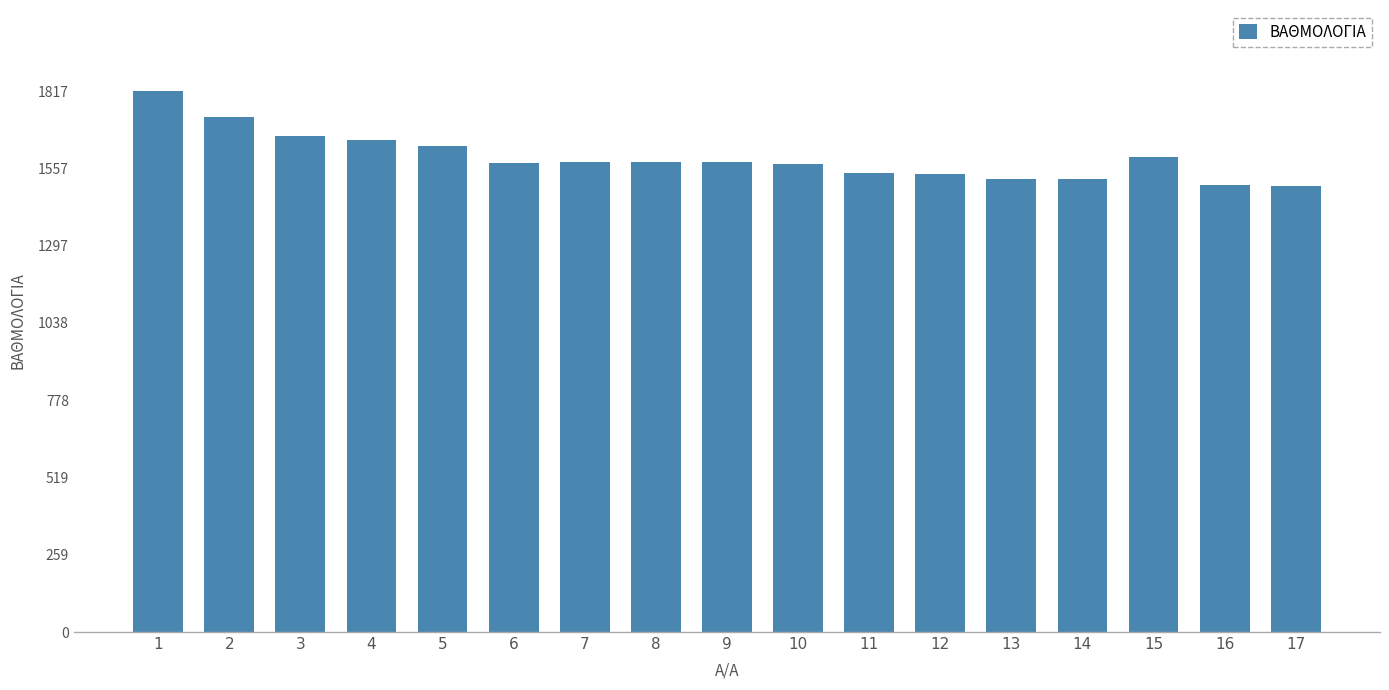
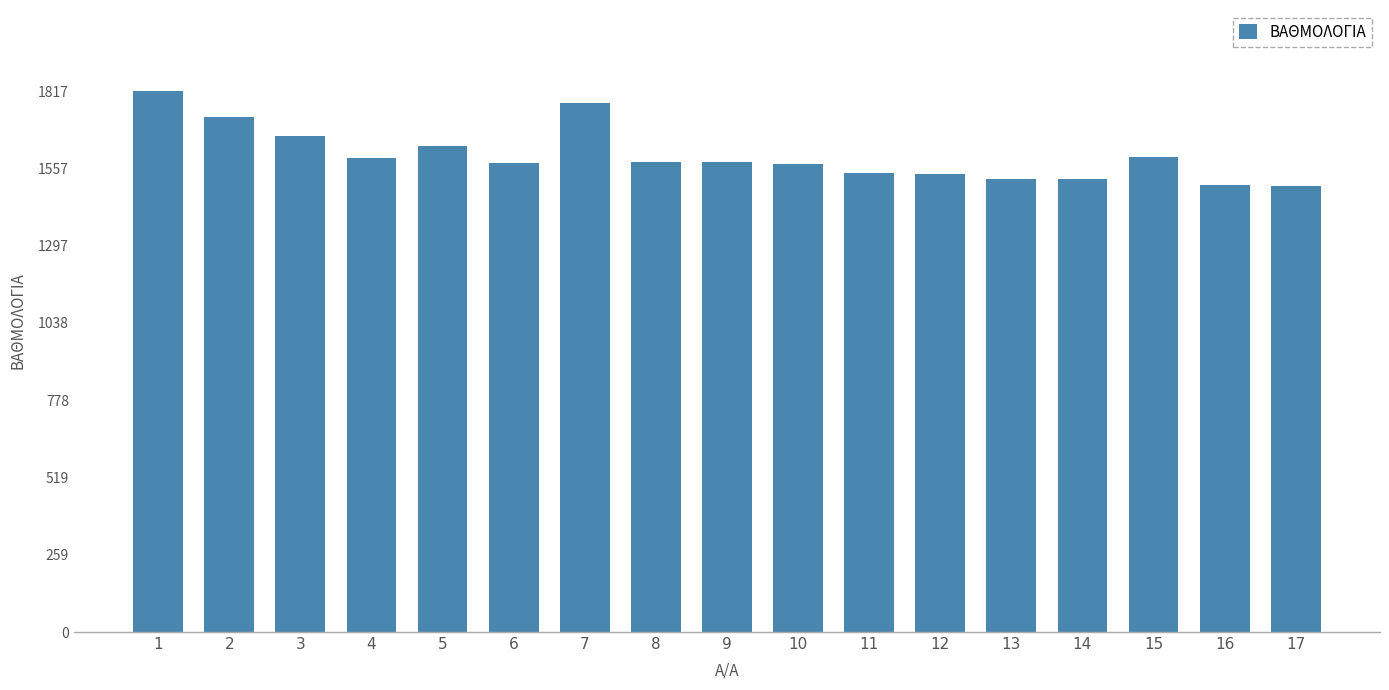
  {
    "1": 1820,
    "2": 1730,
    "3": 1670,
-   "4": 1650,
+   "4": 1590,
    "5": 1630,
    "6": 1570,
-   "7": 1580,
+   "7": 1780,
    "8": 1580,
    "9": 1580,
    "10": 1570,
    "11": 1540,
    "12": 1540,
    "13": 1520,
    "14": 1520,
    "15": 1600,
    "16": 1500,
    "17": 1500
  }
